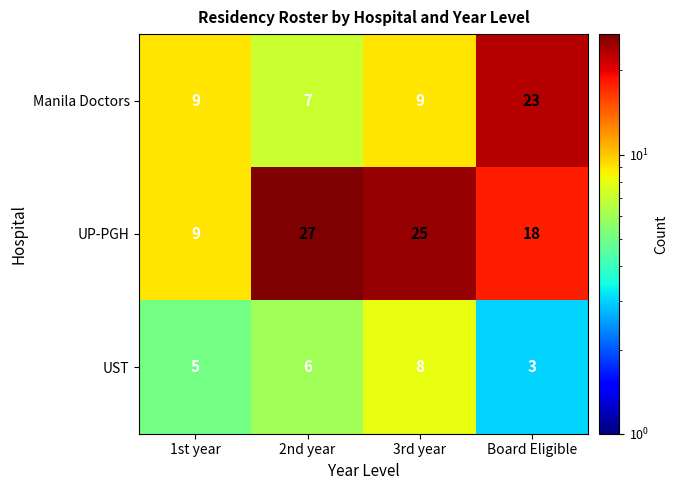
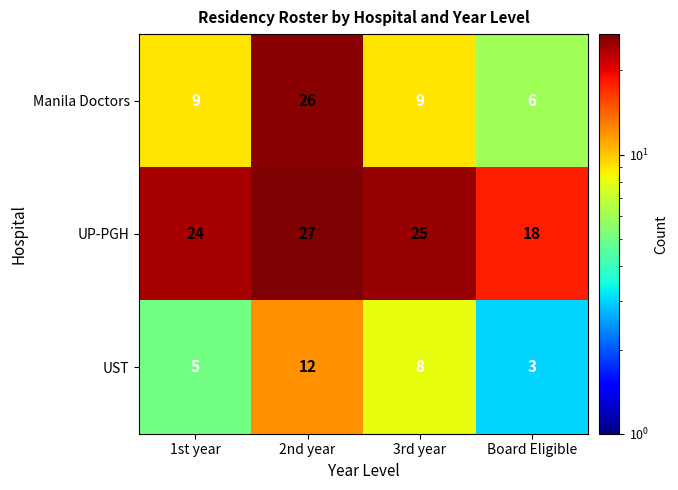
  {
    "Manila Doctors": {
      "1st year": 9,
-     "2nd year": 7,
+     "2nd year": 26,
      "3rd year": 9,
-     "Board Eligible": 23
+     "Board Eligible": 6
    },
    "UP-PGH": {
-     "1st year": 9,
+     "1st year": 24,
      "2nd year": 27,
      "3rd year": 25,
      "Board Eligible": 18
    },
    "UST": {
      "1st year": 5,
-     "2nd year": 6,
+     "2nd year": 12,
      "3rd year": 8,
      "Board Eligible": 3
    }
  }
